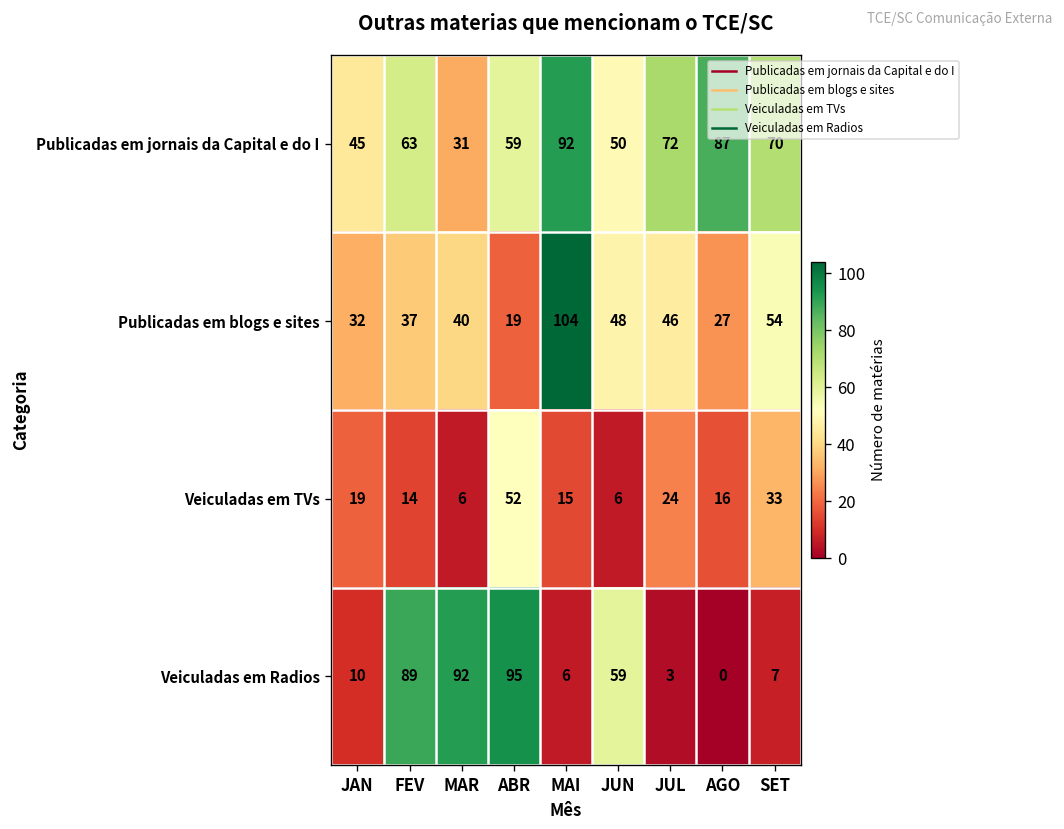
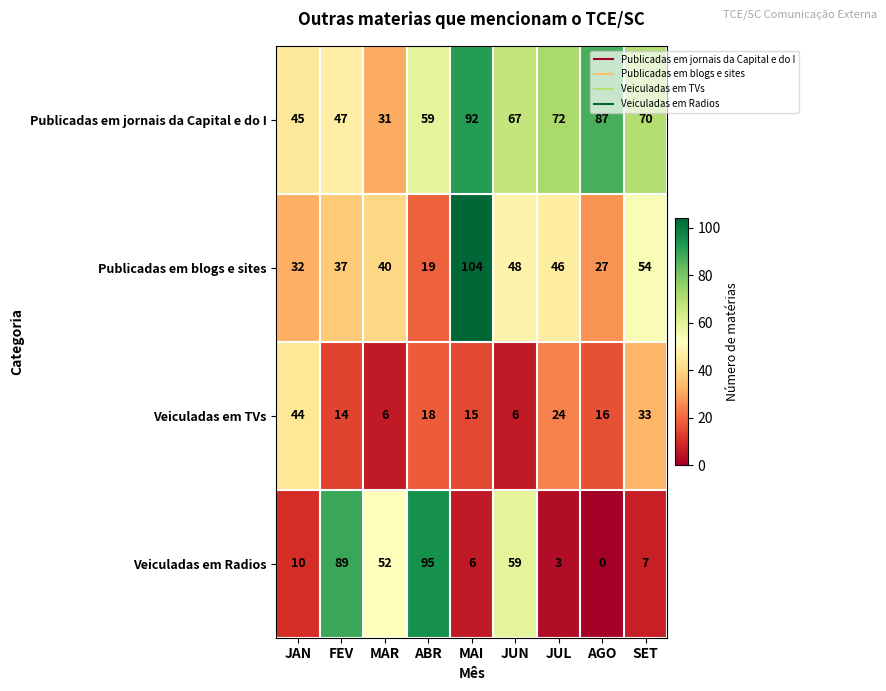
  {
    "Publicadas em jornais da Capital e do I": {
      "JAN": 45,
-     "FEV": 63,
+     "FEV": 47,
      "MAR": 31,
      "ABR": 59,
      "MAI": 92,
-     "JUN": 50,
+     "JUN": 67,
      "JUL": 72,
      "AGO": 87,
      "SET": 70
    },
    "Publicadas em blogs e sites": {
      "JAN": 32,
      "FEV": 37,
      "MAR": 40,
      "ABR": 19,
      "MAI": 104,
      "JUN": 48,
      "JUL": 46,
      "AGO": 27,
      "SET": 54
    },
    "Veiculadas em TVs": {
-     "JAN": 19,
+     "JAN": 44,
      "FEV": 14,
      "MAR": 6,
-     "ABR": 52,
+     "ABR": 18,
      "MAI": 15,
      "JUN": 6,
      "JUL": 24,
      "AGO": 16,
      "SET": 33
    },
    "Veiculadas em Radios": {
      "JAN": 10,
      "FEV": 89,
-     "MAR": 92,
+     "MAR": 52,
      "ABR": 95,
      "MAI": 6,
      "JUN": 59,
      "JUL": 3,
      "AGO": 0,
      "SET": 7
    }
  }
